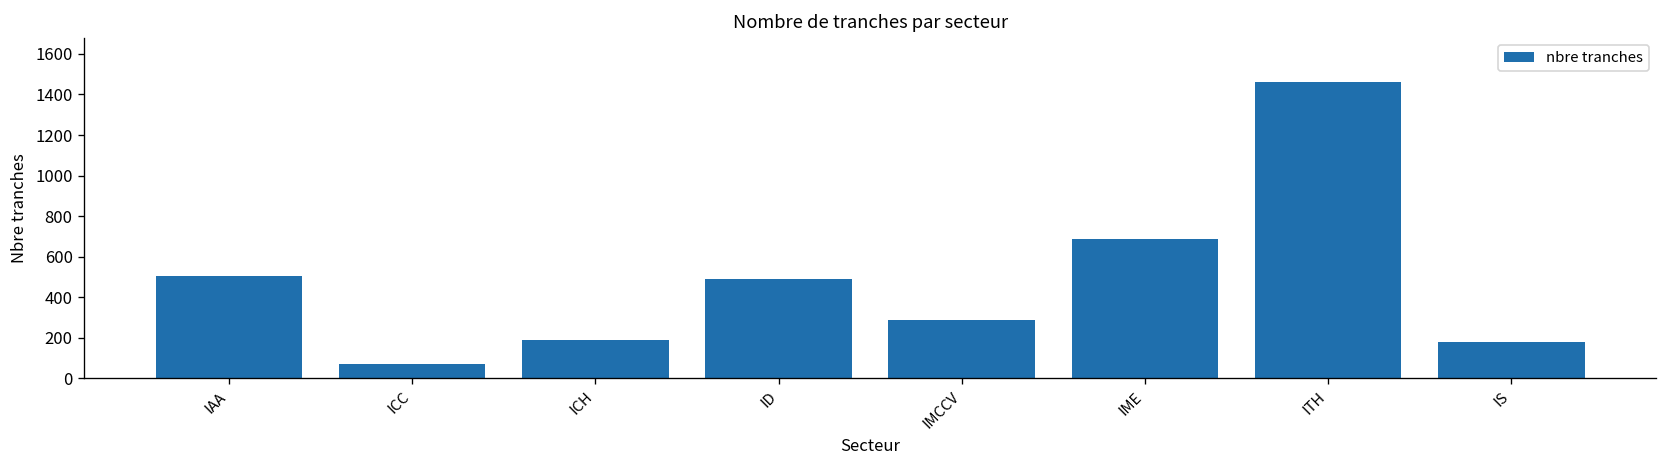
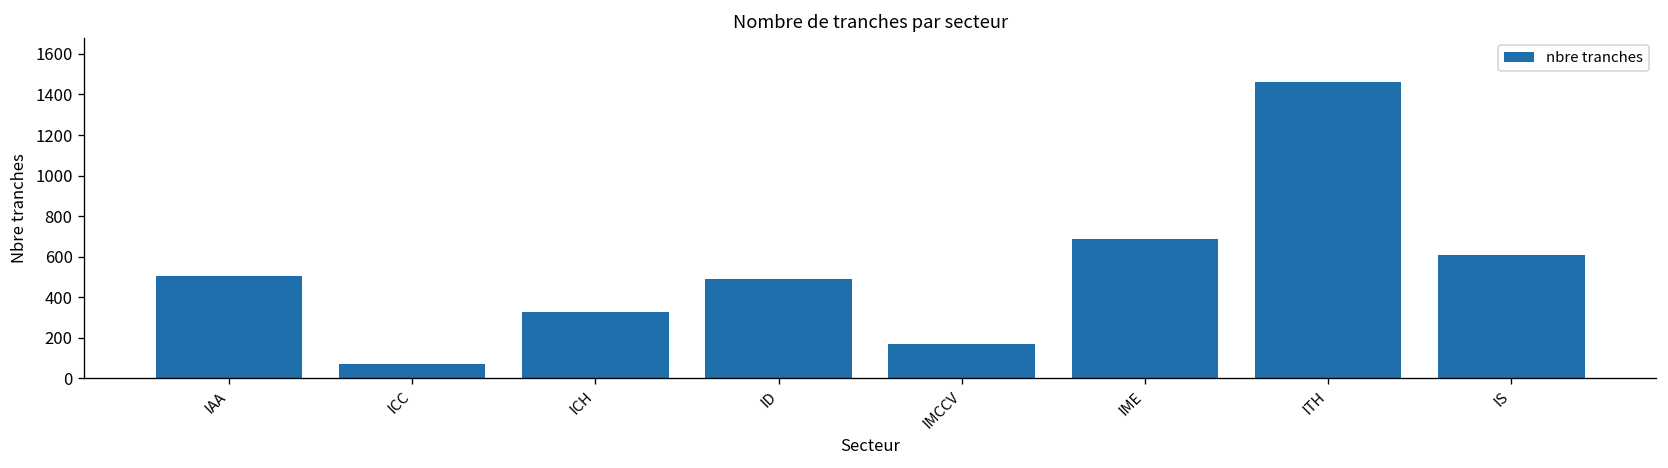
  {
    "IAA": 500,
    "ICC": 70,
-   "ICH": 190,
+   "ICH": 330,
    "ID": 490,
-   "IMCCV": 290,
+   "IMCCV": 170,
    "IME": 690,
    "ITH": 1460,
-   "IS": 180
+   "IS": 610
  }
